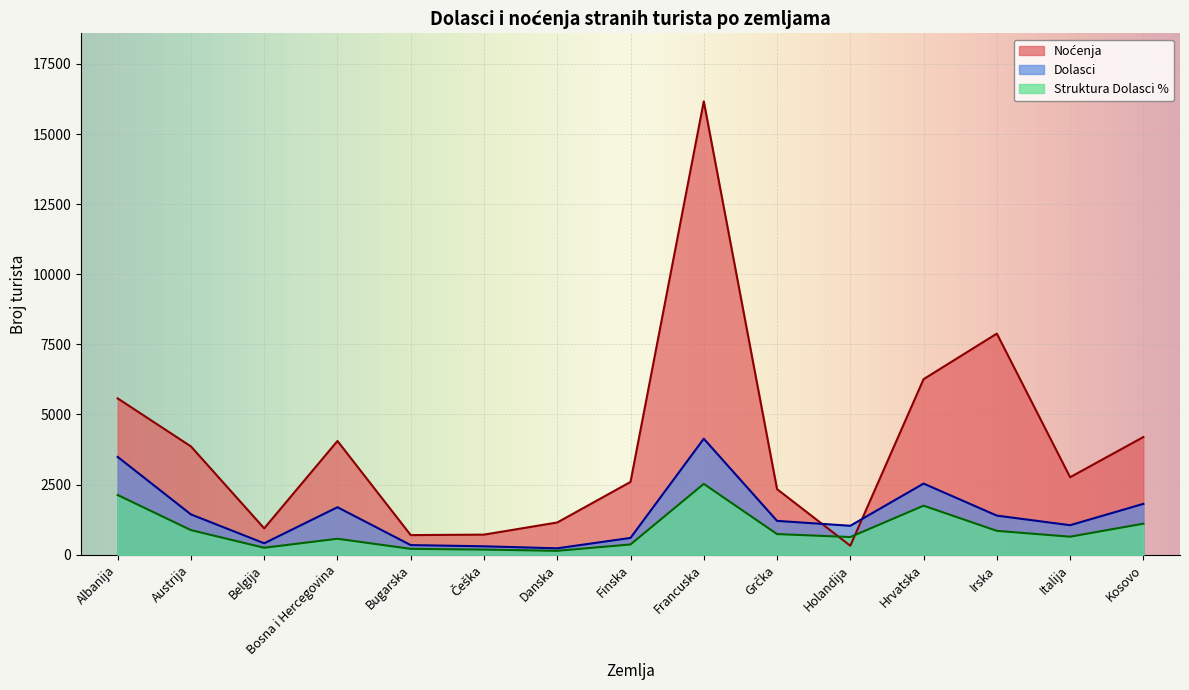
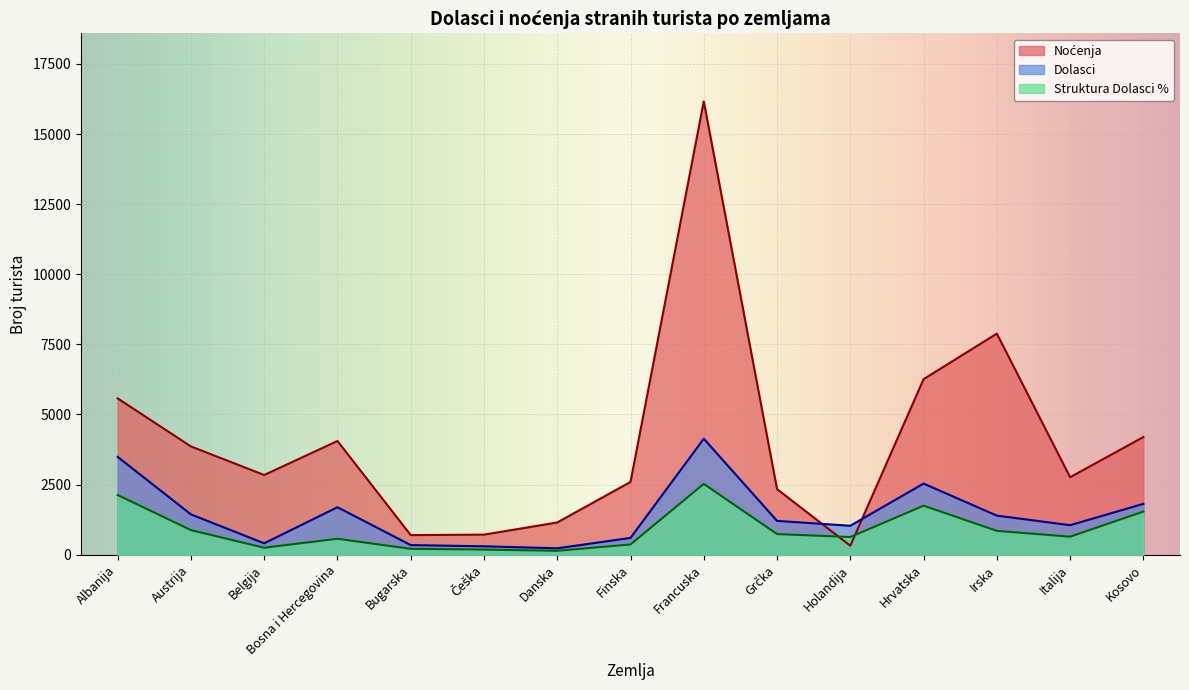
  {
    "Noćenja": {
      "Albanija": 5600,
      "Austrija": 3900,
-     "Belgija": 900,
+     "Belgija": 2800,
      "Bosna i Hercegovina": 4100,
      "Bugarska": 700,
      "Češka": 700,
      "Danska": 1200,
      "Finska": 2600,
      "Francuska": 16200,
      "Grčka": 2300,
      "Holandija": 300,
      "Hrvatska": 6300,
      "Irska": 7900,
      "Italija": 2800,
      "Kosovo": 4200
    },
    "Dolasci": {
      "Albanija": 3500,
      "Austrija": 1400,
      "Belgija": 400,
      "Bosna i Hercegovina": 1700,
      "Bugarska": 300,
      "Češka": 300,
      "Finska": 600,
      "Francuska": 4100,
      "Grčka": 1200,
      "Holandija": 1000,
      "Hrvatska": 2500,
      "Irska": 1400,
      "Italija": 1100,
      "Kosovo": 1800
    },
    "Struktura Dolasci %": {
      "Albanija": 2100,
      "Austrija": 900,
      "Belgija": 200,
      "Bosna i Hercegovina": 600,
      "Bugarska": 200,
      "Češka": 200,
      "Finska": 400,
      "Francuska": 2500,
      "Grčka": 700,
      "Holandija": 600,
      "Hrvatska": 1700,
      "Irska": 900,
      "Italija": 600,
-     "Kosovo": 1100
+     "Kosovo": 1500
    }
  }
